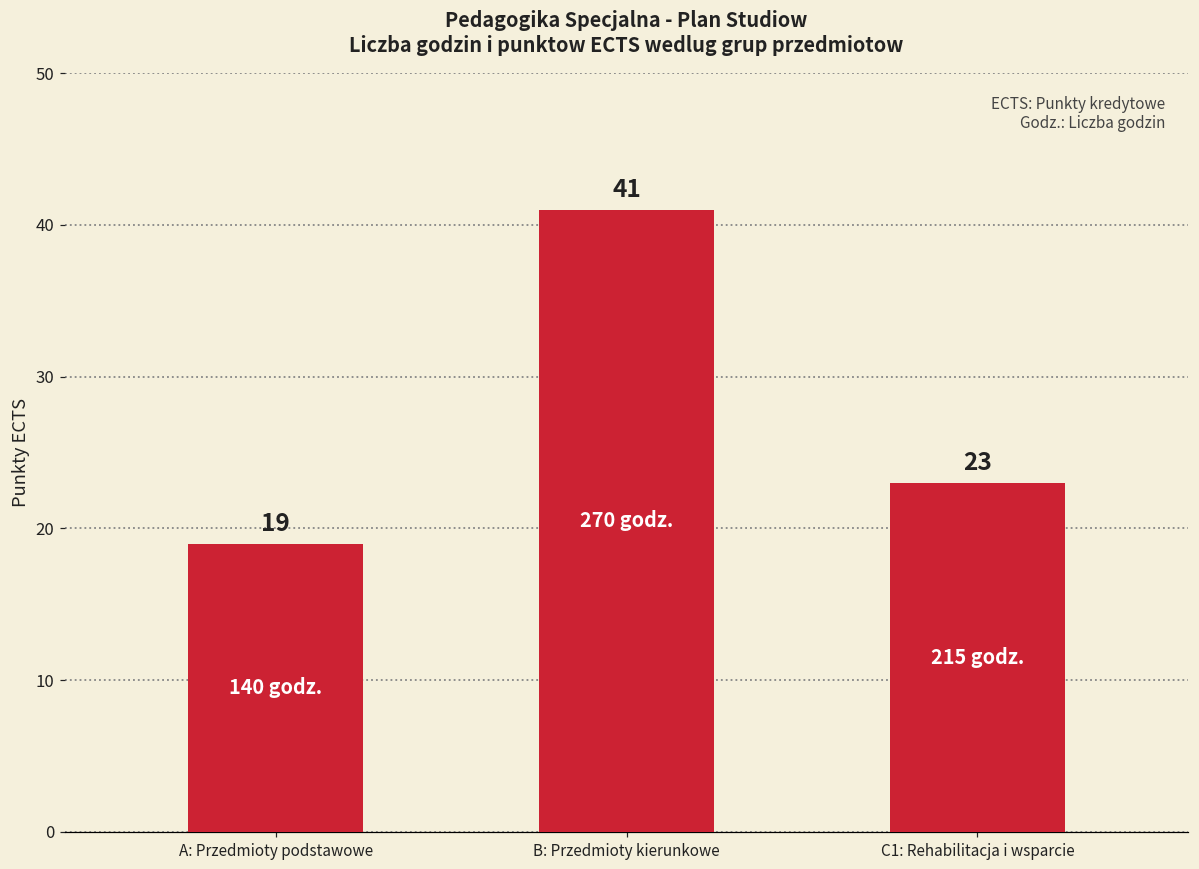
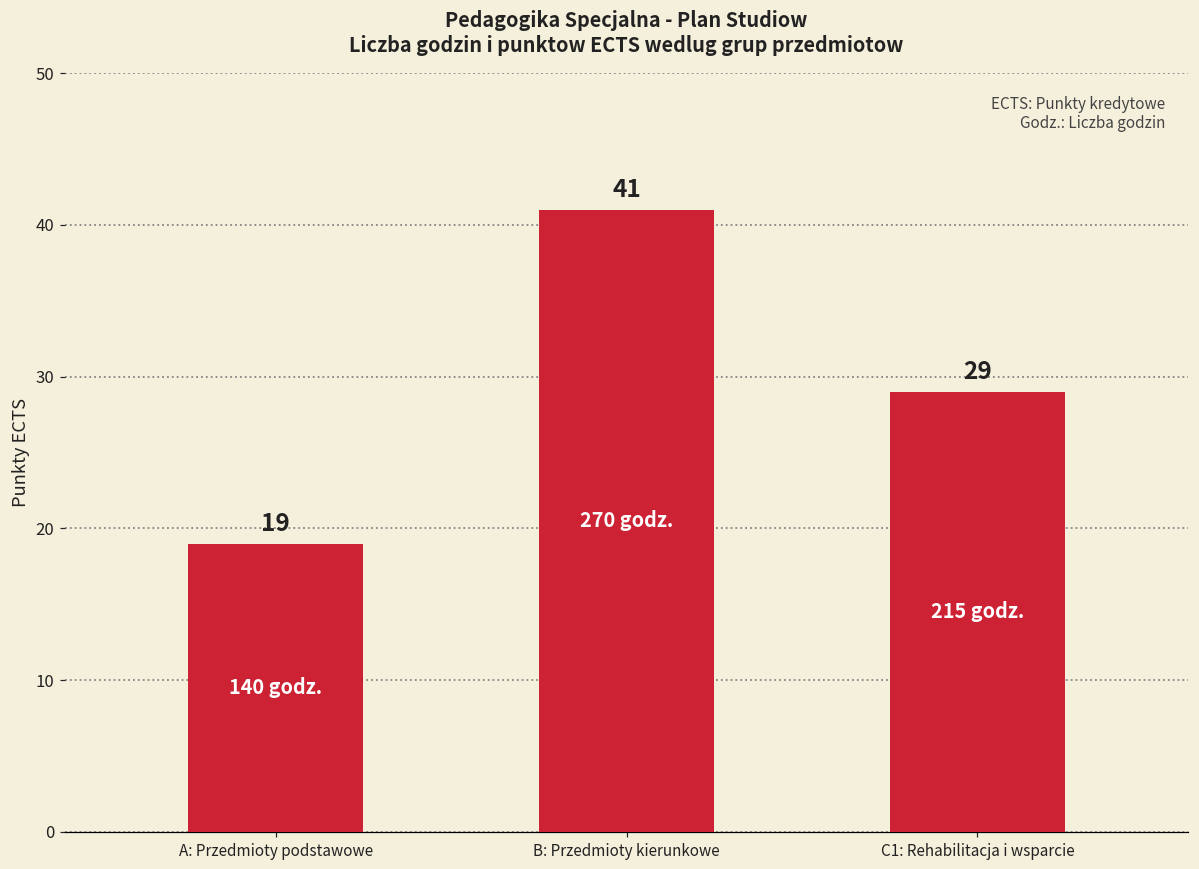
  {
    "A: Przedmioty podstawowe": 19,
    "B: Przedmioty kierunkowe": 41,
-   "C1: Rehabilitacja i wsparcie": 23
+   "C1: Rehabilitacja i wsparcie": 29
  }
